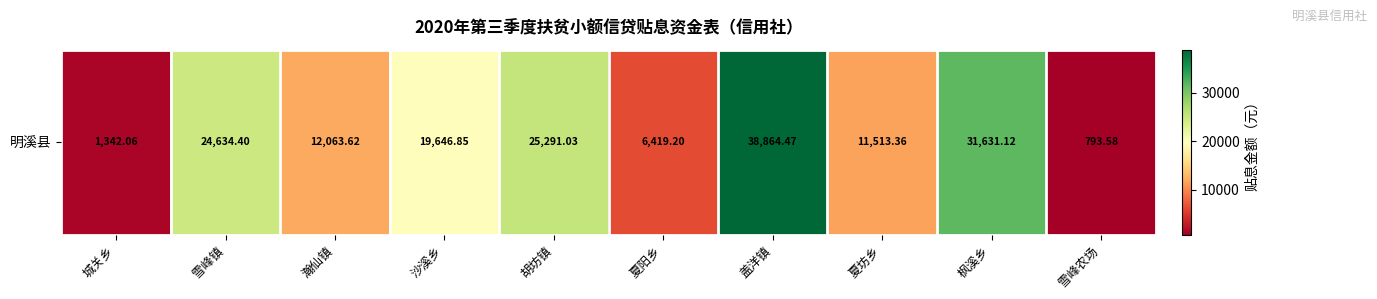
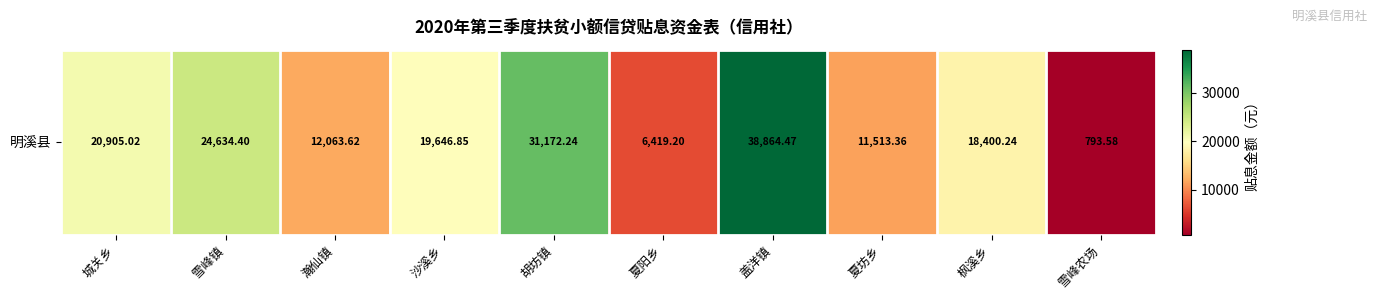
  {
    "明溪县": {
-     "城关乡": "1,342.06",
+     "城关乡": "20,905.02",
      "雪峰镇": "24,634.40",
      "瀚仙镇": "12,063.62",
      "沙溪乡": "19,646.85",
-     "胡坊镇": "25,291.03",
+     "胡坊镇": "31,172.24",
      "夏阳乡": "6,419.20",
      "盖洋镇": "38,864.47",
      "夏坊乡": "11,513.36",
-     "枫溪乡": "31,631.12",
+     "枫溪乡": "18,400.24",
      "雪峰农场": "793.58"
    }
  }
